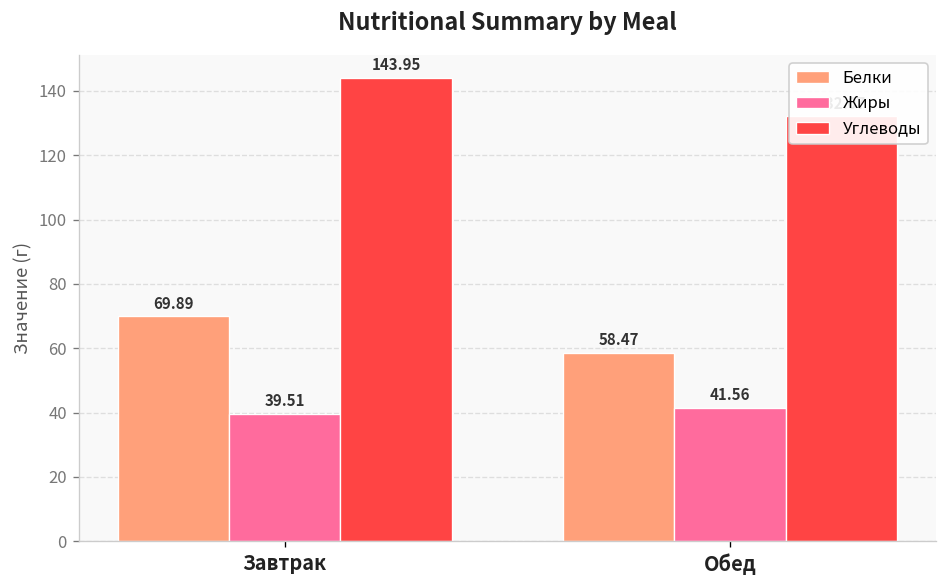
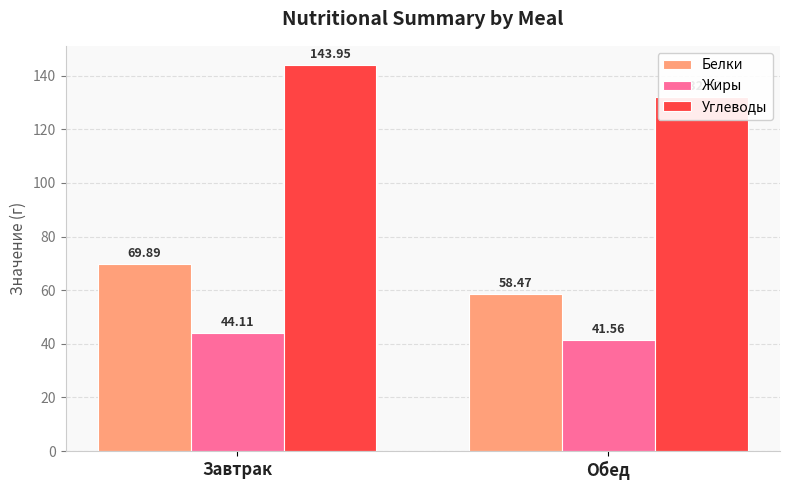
  {
    "Белки": {
      "Завтрак": 69.89,
      "Обед": 58.47
    },
    "Жиры": {
-     "Завтрак": 39.51,
+     "Завтрак": 44.11,
      "Обед": 41.56
    },
    "Углеводы": {
      "Завтрак": 143.95
    }
  }
